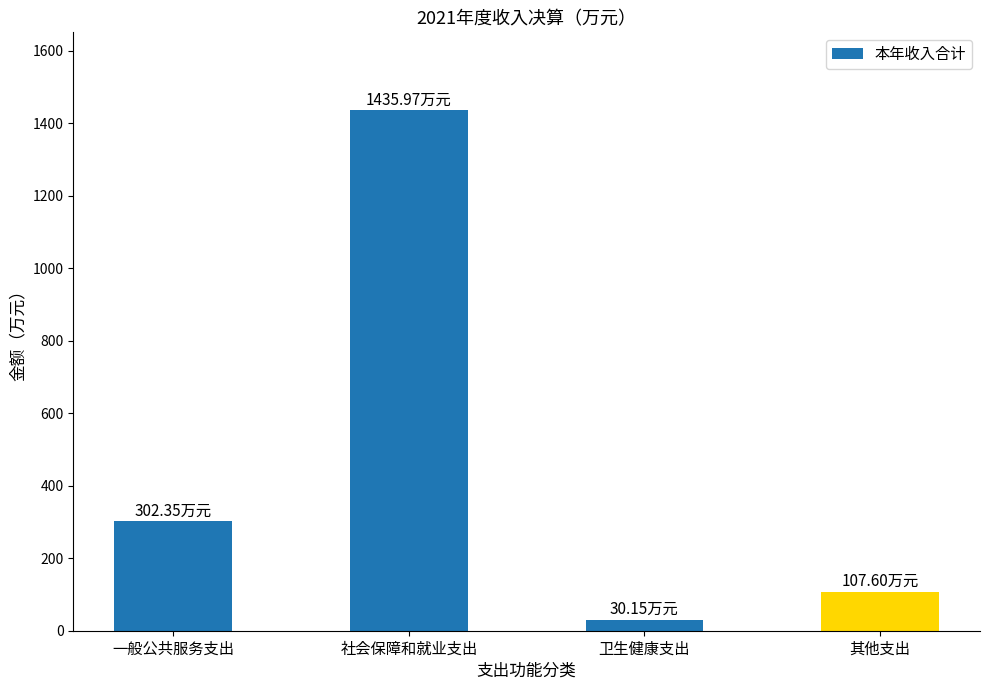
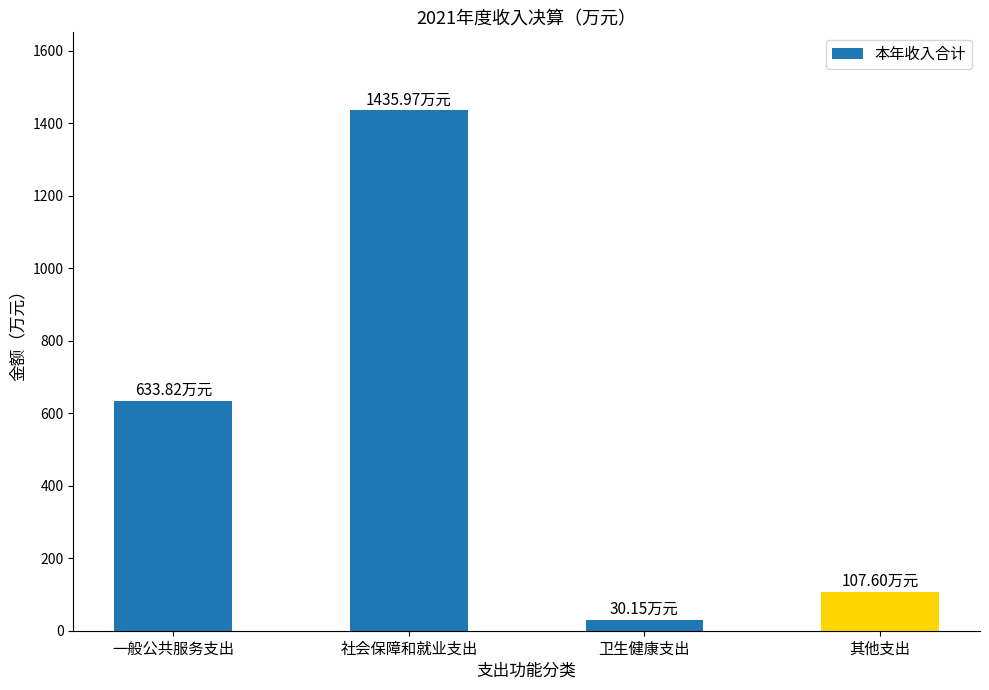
  {
-   "一般公共服务支出": 302.35,
+   "一般公共服务支出": 633.82,
    "社会保障和就业支出": 1435.97,
    "卫生健康支出": 30.15,
    "其他支出": 107.60
  }
